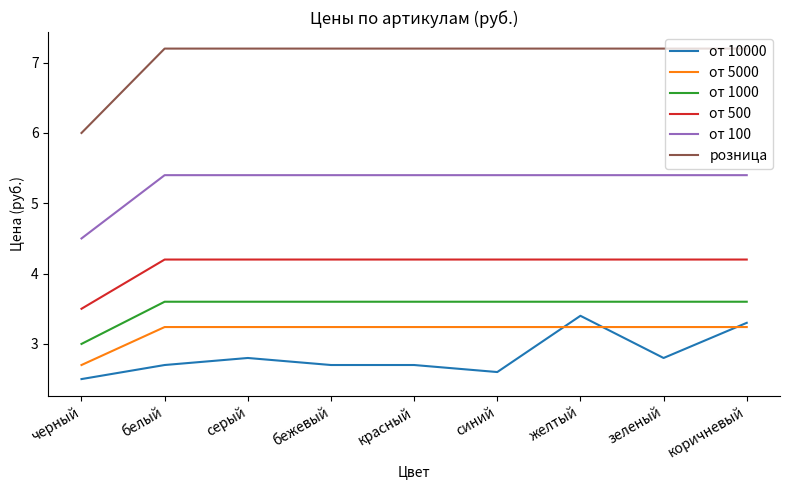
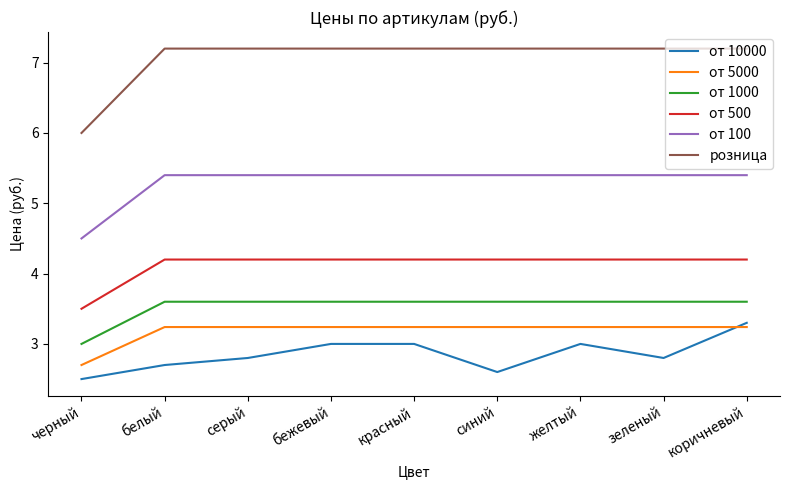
  {
    "от 10000": {
      "черный": 2.5,
      "белый": 2.7,
      "серый": 2.8,
-     "бежевый": 2.7,
-     "красный": 2.7,
+     "бежевый": 3.0,
+     "красный": 3.0,
      "синий": 2.6,
-     "желтый": 3.4,
+     "желтый": 3.0,
      "зеленый": 2.8,
      "коричневый": 3.3
    },
    "от 5000": {
      "черный": 2.7,
      "белый": 3.2,
      "серый": 3.2,
      "бежевый": 3.2,
      "красный": 3.2,
      "синий": 3.2,
      "желтый": 3.2,
      "зеленый": 3.2,
      "коричневый": 3.2
    },
    "от 1000": {
      "черный": 3.0,
      "белый": 3.6,
      "серый": 3.6,
      "бежевый": 3.6,
      "красный": 3.6,
      "синий": 3.6,
      "желтый": 3.6,
      "зеленый": 3.6,
      "коричневый": 3.6
    },
    "от 500": {
      "черный": 3.5,
      "белый": 4.2,
      "серый": 4.2,
      "бежевый": 4.2,
      "красный": 4.2,
      "синий": 4.2,
      "желтый": 4.2,
      "зеленый": 4.2,
      "коричневый": 4.2
    },
    "от 100": {
      "черный": 4.5,
      "белый": 5.4,
      "серый": 5.4,
      "бежевый": 5.4,
      "красный": 5.4,
      "синий": 5.4,
      "желтый": 5.4,
      "зеленый": 5.4,
      "коричневый": 5.4
    },
    "розница": {
      "черный": 6.0,
      "белый": 7.2,
      "серый": 7.2,
      "бежевый": 7.2,
      "красный": 7.2,
      "синий": 7.2,
      "желтый": 7.2,
      "зеленый": 7.2
    }
  }
